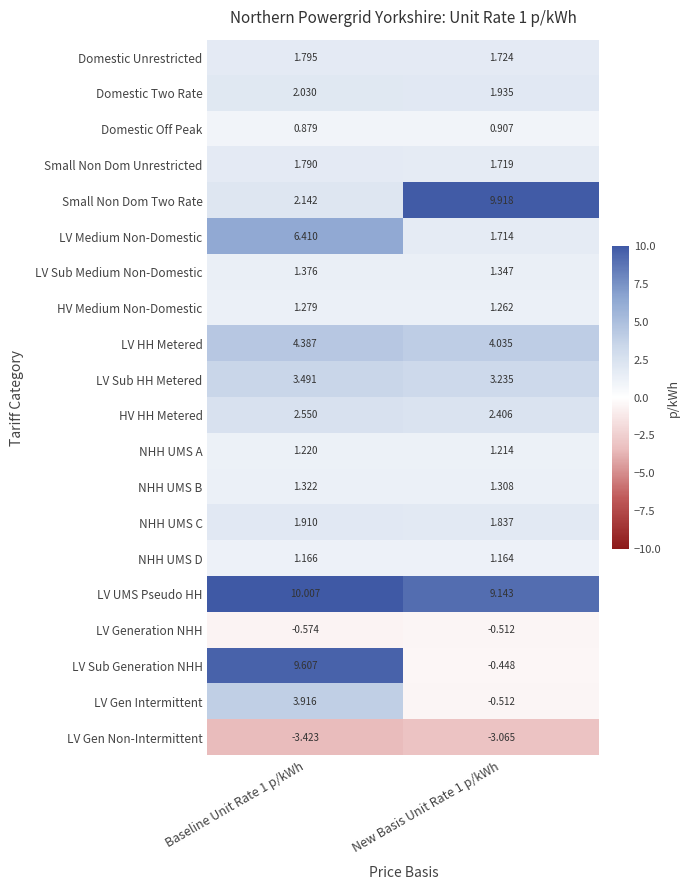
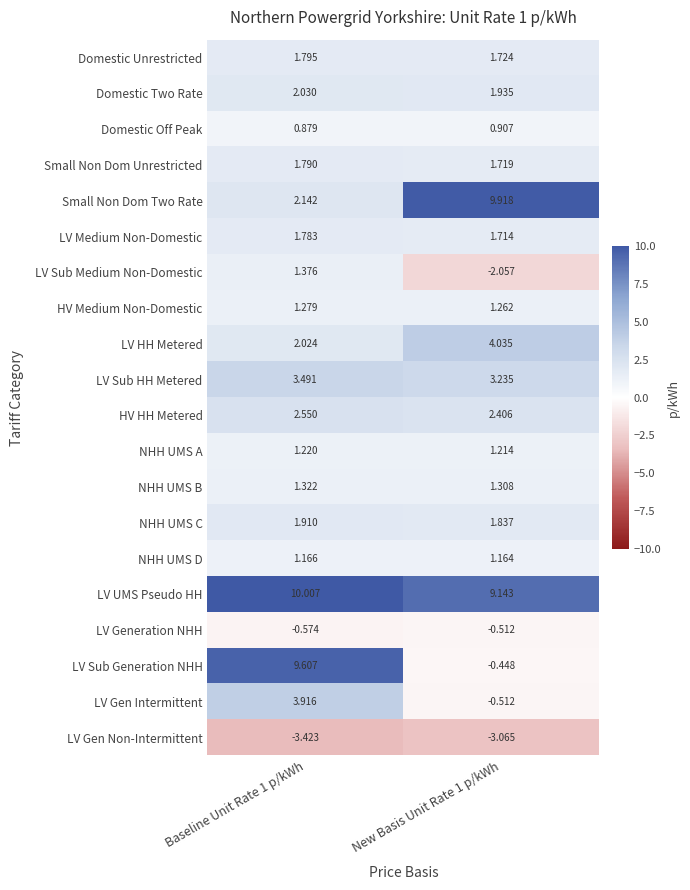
  {
    "Domestic Unrestricted": {
      "Baseline Unit Rate 1 p/kWh": 1.795,
      "New Basis Unit Rate 1 p/kWh": 1.724
    },
    "Domestic Two Rate": {
      "Baseline Unit Rate 1 p/kWh": 2.030,
      "New Basis Unit Rate 1 p/kWh": 1.935
    },
    "Domestic Off Peak": {
      "Baseline Unit Rate 1 p/kWh": 0.879,
      "New Basis Unit Rate 1 p/kWh": 0.907
    },
    "Small Non Dom Unrestricted": {
      "Baseline Unit Rate 1 p/kWh": 1.790,
      "New Basis Unit Rate 1 p/kWh": 1.719
    },
    "Small Non Dom Two Rate": {
      "Baseline Unit Rate 1 p/kWh": 2.142,
      "New Basis Unit Rate 1 p/kWh": 9.918
    },
    "LV Medium Non-Domestic": {
-     "Baseline Unit Rate 1 p/kWh": 6.410,
+     "Baseline Unit Rate 1 p/kWh": 1.783,
      "New Basis Unit Rate 1 p/kWh": 1.714
    },
    "LV Sub Medium Non-Domestic": {
      "Baseline Unit Rate 1 p/kWh": 1.376,
-     "New Basis Unit Rate 1 p/kWh": 1.347
+     "New Basis Unit Rate 1 p/kWh": -2.057
    },
    "HV Medium Non-Domestic": {
      "Baseline Unit Rate 1 p/kWh": 1.279,
      "New Basis Unit Rate 1 p/kWh": 1.262
    },
    "LV HH Metered": {
-     "Baseline Unit Rate 1 p/kWh": 4.387,
+     "Baseline Unit Rate 1 p/kWh": 2.024,
      "New Basis Unit Rate 1 p/kWh": 4.035
    },
    "LV Sub HH Metered": {
      "Baseline Unit Rate 1 p/kWh": 3.491,
      "New Basis Unit Rate 1 p/kWh": 3.235
    },
    "HV HH Metered": {
      "Baseline Unit Rate 1 p/kWh": 2.550,
      "New Basis Unit Rate 1 p/kWh": 2.406
    },
    "NHH UMS A": {
      "Baseline Unit Rate 1 p/kWh": 1.220,
      "New Basis Unit Rate 1 p/kWh": 1.214
    },
    "NHH UMS B": {
      "Baseline Unit Rate 1 p/kWh": 1.322,
      "New Basis Unit Rate 1 p/kWh": 1.308
    },
    "NHH UMS C": {
      "Baseline Unit Rate 1 p/kWh": 1.910,
      "New Basis Unit Rate 1 p/kWh": 1.837
    },
    "NHH UMS D": {
      "Baseline Unit Rate 1 p/kWh": 1.166,
      "New Basis Unit Rate 1 p/kWh": 1.164
    },
    "LV UMS Pseudo HH": {
      "Baseline Unit Rate 1 p/kWh": 10.007,
      "New Basis Unit Rate 1 p/kWh": 9.143
    },
    "LV Generation NHH": {
      "Baseline Unit Rate 1 p/kWh": -0.574,
      "New Basis Unit Rate 1 p/kWh": -0.512
    },
    "LV Sub Generation NHH": {
      "Baseline Unit Rate 1 p/kWh": 9.607,
      "New Basis Unit Rate 1 p/kWh": -0.448
    },
    "LV Gen Intermittent": {
      "Baseline Unit Rate 1 p/kWh": 3.916,
      "New Basis Unit Rate 1 p/kWh": -0.512
    },
    "LV Gen Non-Intermittent": {
      "Baseline Unit Rate 1 p/kWh": -3.423,
      "New Basis Unit Rate 1 p/kWh": -3.065
    }
  }
